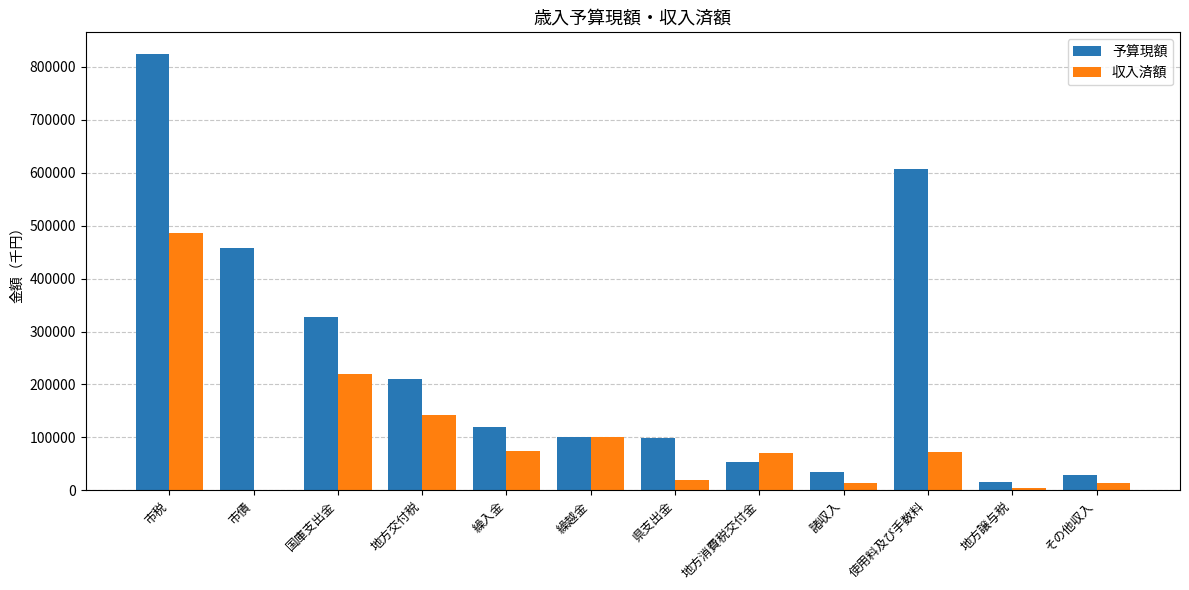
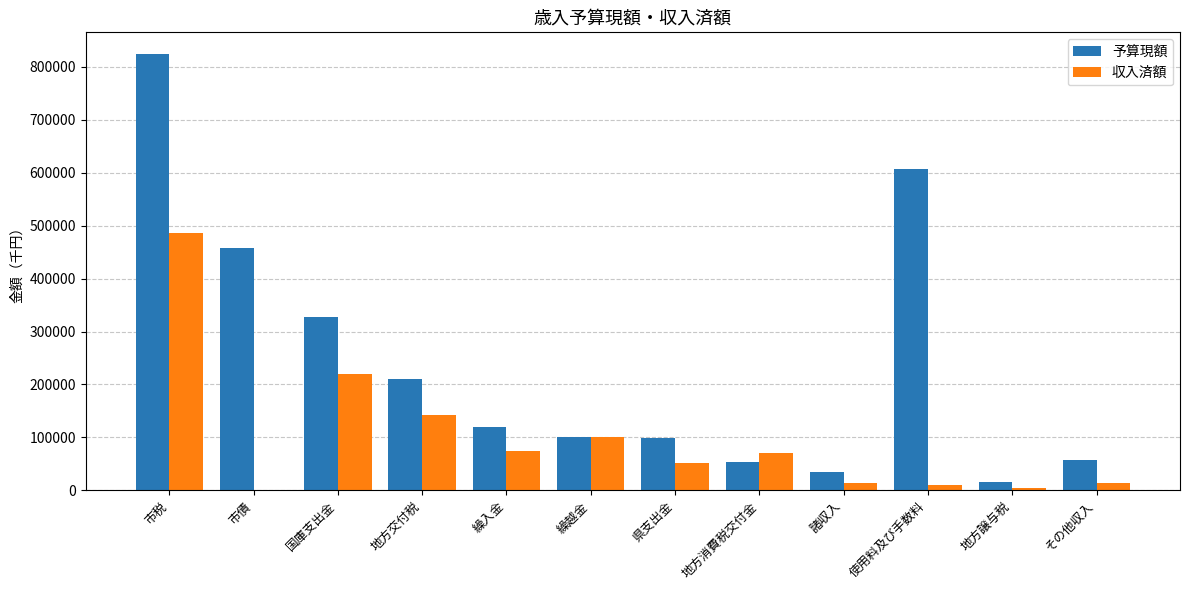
  {
    "予算現額": {
      "市税": 820000,
      "市債": 460000,
      "国庫支出金": 330000,
      "地方交付税": 210000,
      "繰入金": 120000,
      "繰越金": 100000,
      "県支出金": 100000,
      "地方消費税交付金": 50000,
      "諸収入": 30000,
      "使用料及び手数料": 610000,
      "地方譲与税": 20000,
-     "その他収入": 30000
+     "その他収入": 60000
    },
    "収入済額": {
      "市税": 490000,
      "市債": 0,
      "国庫支出金": 220000,
      "地方交付税": 140000,
      "繰入金": 70000,
      "繰越金": 100000,
-     "県支出金": 20000,
+     "県支出金": 50000,
      "地方消費税交付金": 70000,
      "諸収入": 10000,
-     "使用料及び手数料": 70000,
+     "使用料及び手数料": 10000,
      "その他収入": 10000
    }
  }
